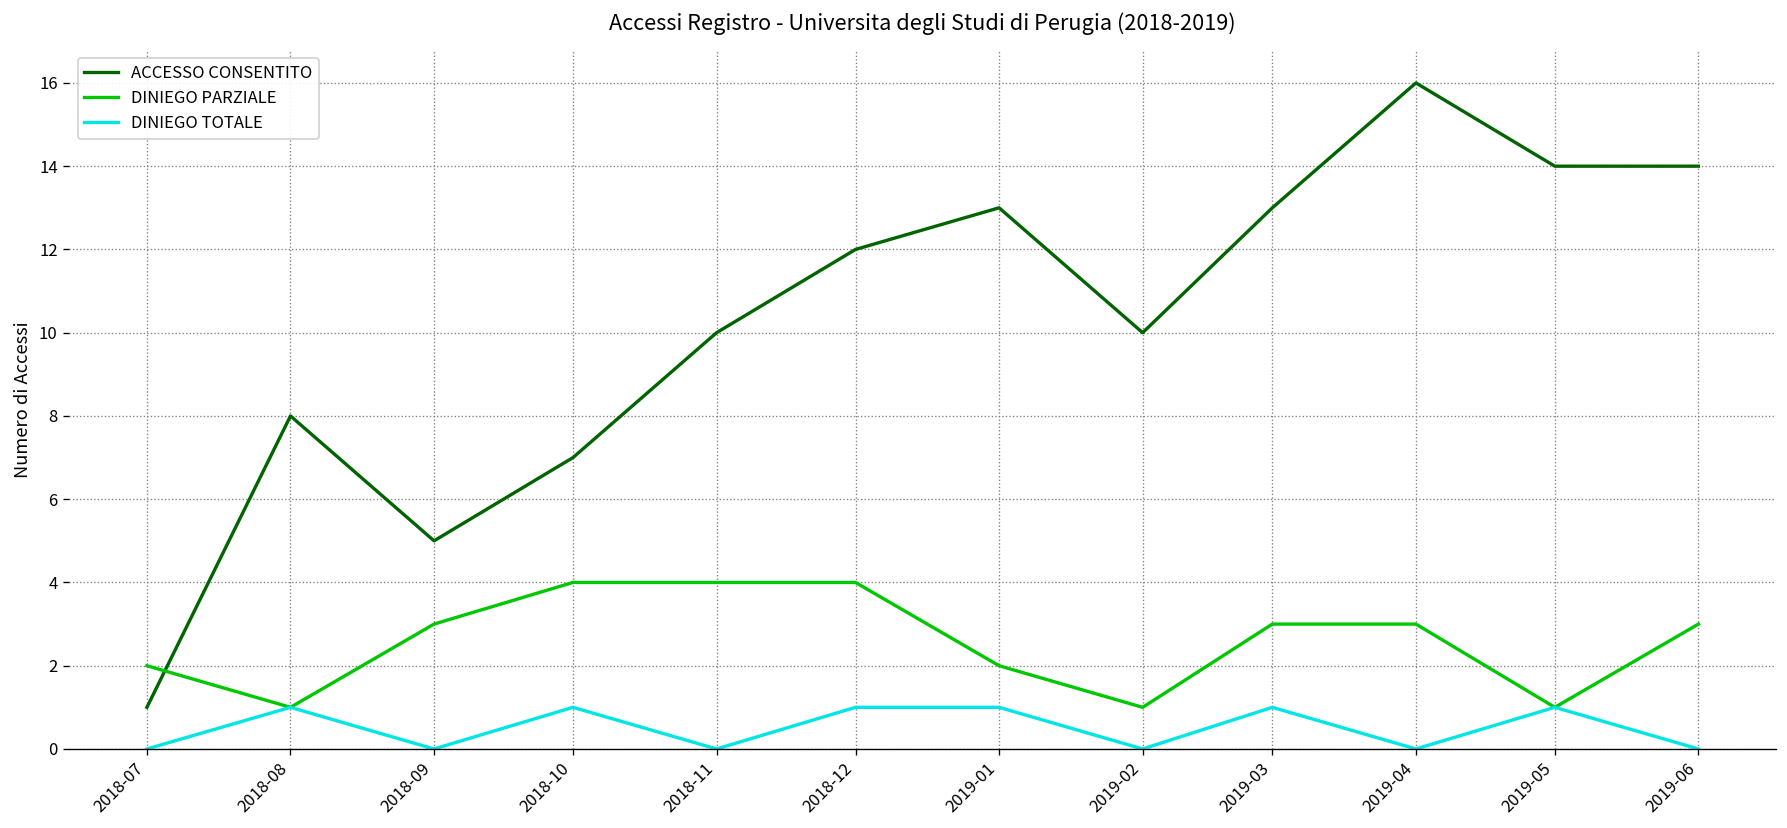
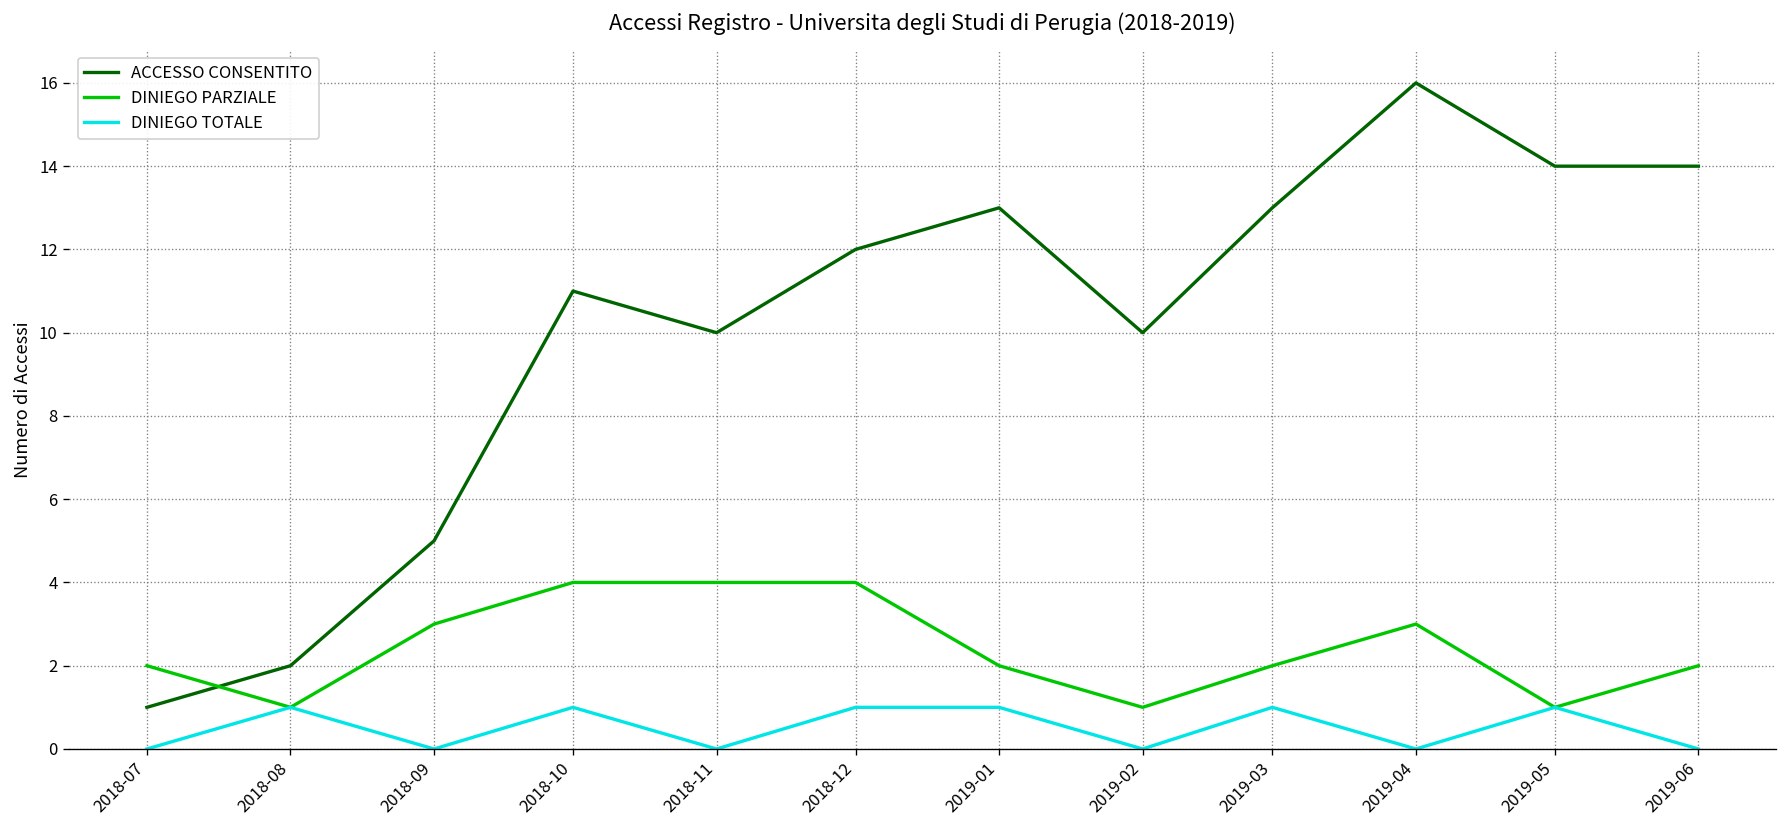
  {
    "ACCESSO CONSENTITO": {
      "2018-07": 1,
-     "2018-08": 8,
+     "2018-08": 2,
      "2018-09": 5,
-     "2018-10": 7,
+     "2018-10": 11,
      "2018-11": 10,
      "2018-12": 12,
      "2019-01": 13,
      "2019-02": 10,
      "2019-03": 13,
      "2019-04": 16,
      "2019-05": 14,
      "2019-06": 14
    },
    "DINIEGO PARZIALE": {
      "2018-07": 2,
      "2018-09": 3,
      "2018-10": 4,
      "2018-11": 4,
      "2018-12": 4,
      "2019-01": 2,
      "2019-02": 1,
-     "2019-03": 3,
+     "2019-03": 2,
      "2019-04": 3,
-     "2019-06": 3
+     "2019-06": 2
    },
    "DINIEGO TOTALE": {
      "2018-07": 0,
      "2018-09": 0,
      "2018-10": 1,
      "2018-11": 0,
      "2018-12": 1,
      "2019-01": 1,
      "2019-02": 0,
      "2019-03": 1,
      "2019-04": 0,
      "2019-06": 0
    }
  }
